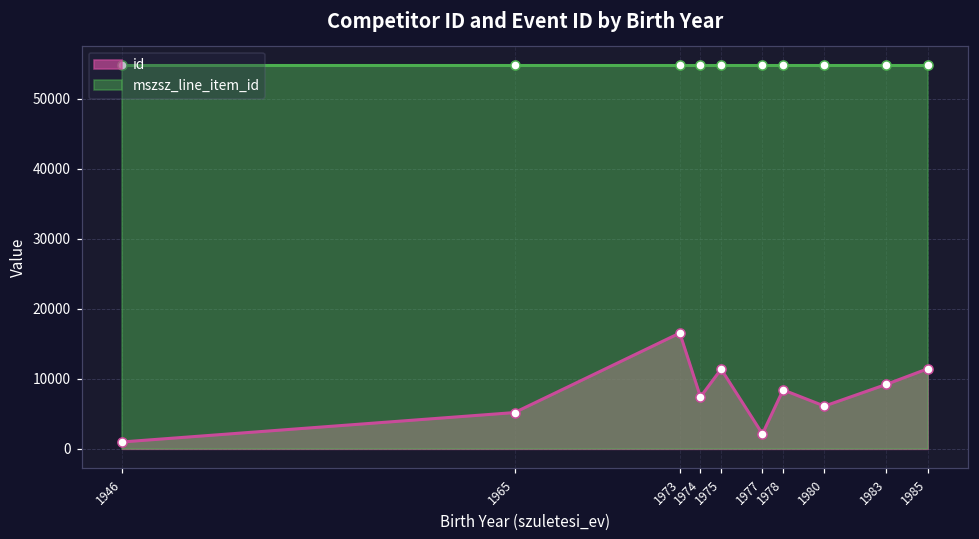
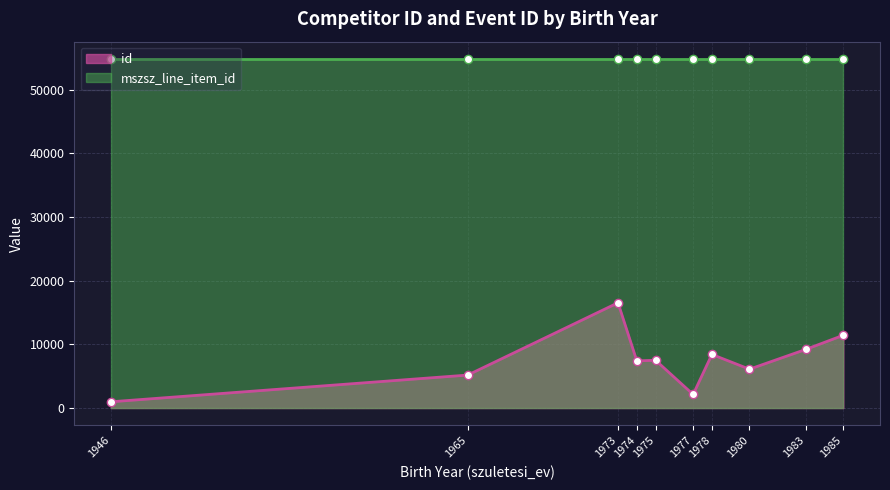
  {
    "id": {
      "1946": 1000,
      "1965": 5000,
      "1973": 17000,
      "1974": 7000,
-     "1975": 11000,
+     "1975": 7000,
      "1977": 2000,
      "1978": 8000,
      "1980": 6000,
      "1983": 9000,
      "1985": 11000
    },
    "mszsz_line_item_id": {
      "1965": 55000,
      "1973": 55000,
      "1974": 55000,
      "1975": 55000,
      "1977": 55000,
      "1978": 55000,
      "1980": 55000,
      "1983": 55000,
      "1985": 55000
    }
  }
